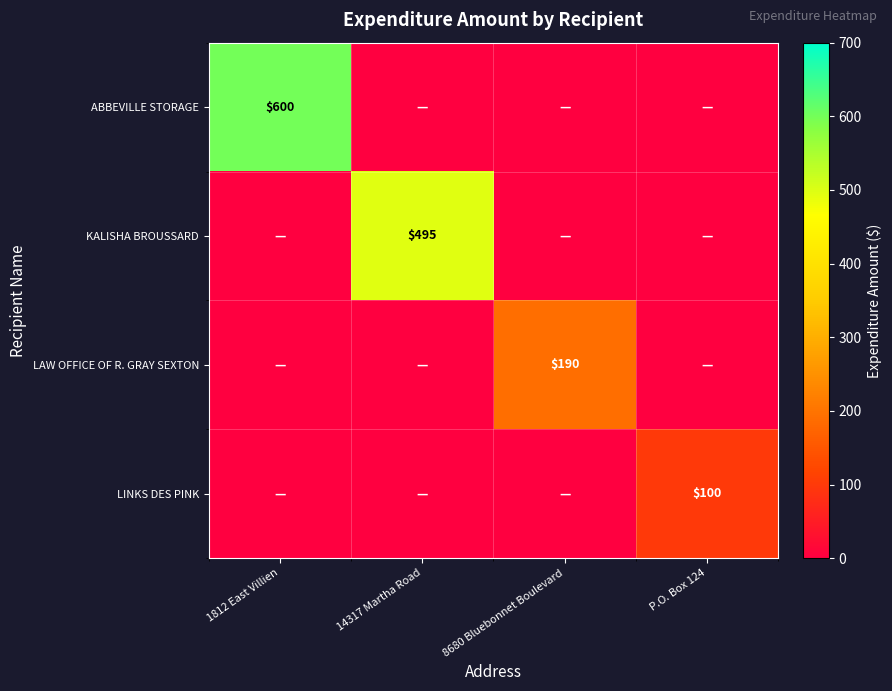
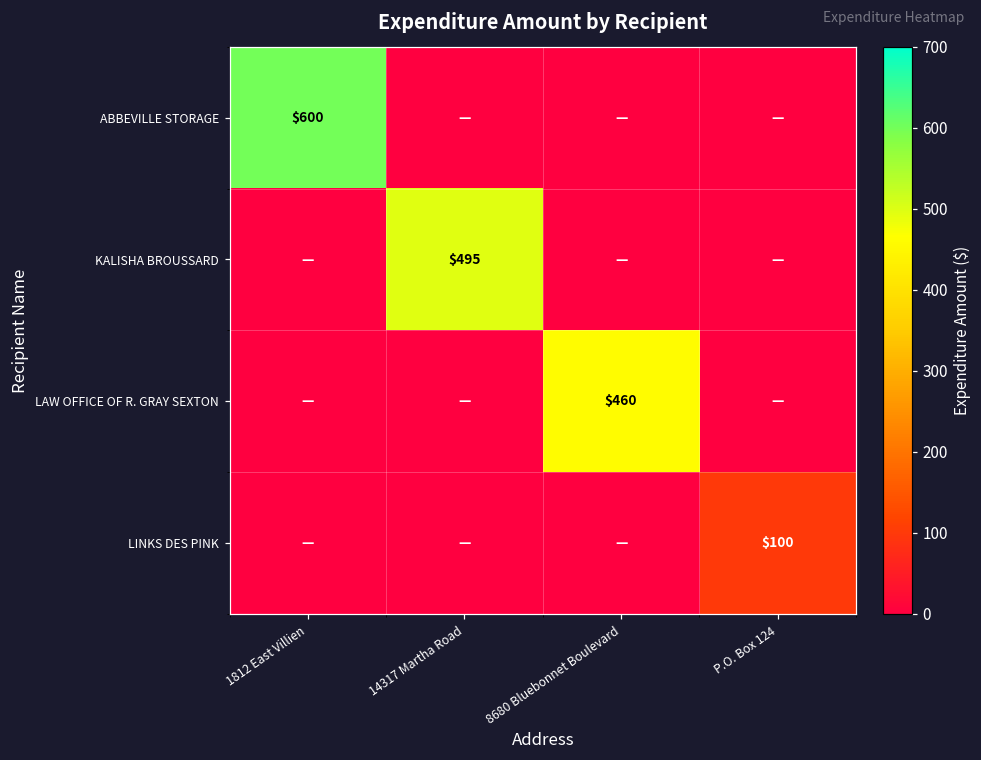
  {
    "ABBEVILLE STORAGE": {
      "1812 East Villien": "$600"
    },
    "KALISHA BROUSSARD": {
      "14317 Martha Road": "$495"
    },
    "LAW OFFICE OF R. GRAY SEXTON": {
-     "8680 Bluebonnet Boulevard": "$190"
+     "8680 Bluebonnet Boulevard": "$460"
    },
    "LINKS DES PINK": {
      "P.O. Box 124": "$100"
    }
  }
